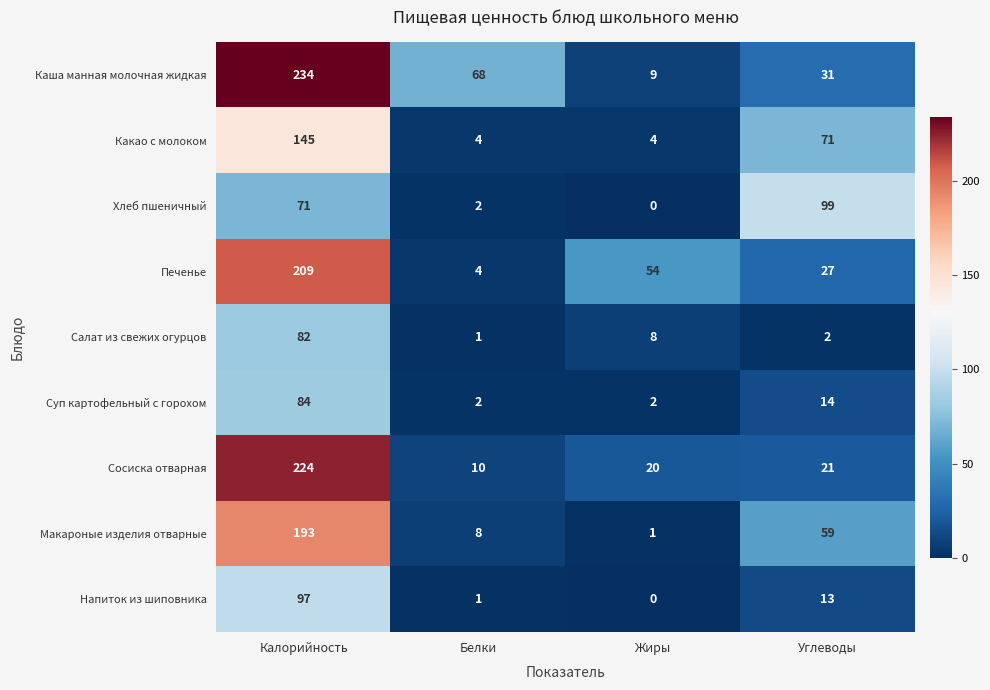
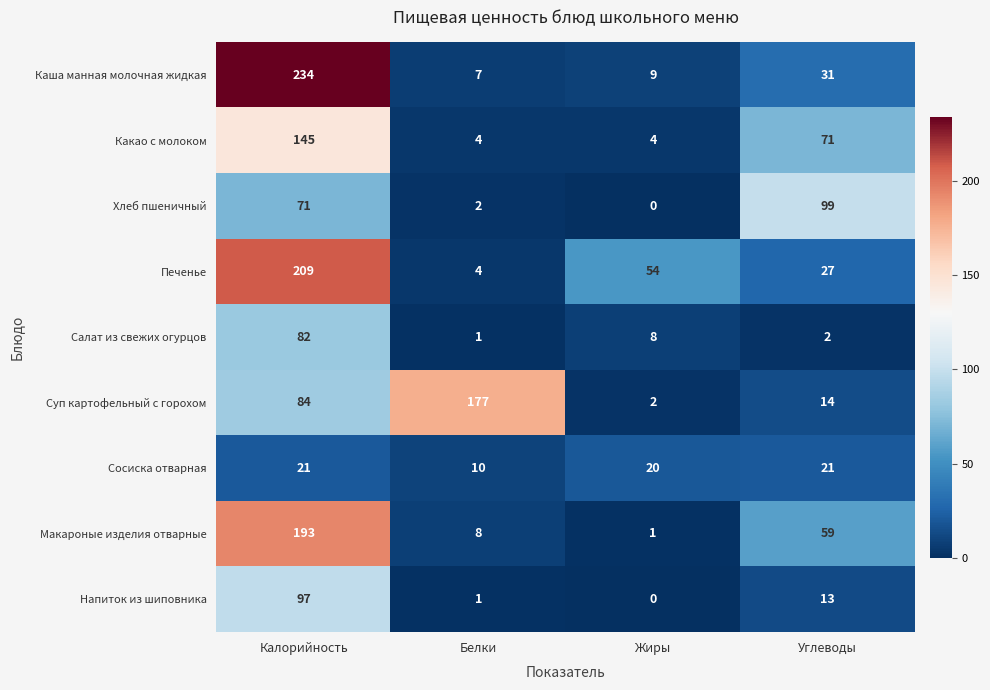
  {
    "Каша манная молочная жидкая": {
      "Калорийность": 234,
-     "Белки": 68,
+     "Белки": 7,
      "Жиры": 9,
      "Углеводы": 31
    },
    "Какао с молоком": {
      "Калорийность": 145,
      "Белки": 4,
      "Жиры": 4,
      "Углеводы": 71
    },
    "Хлеб пшеничный": {
      "Калорийность": 71,
      "Белки": 2,
      "Жиры": 0,
      "Углеводы": 99
    },
    "Печенье": {
      "Калорийность": 209,
      "Белки": 4,
      "Жиры": 54,
      "Углеводы": 27
    },
    "Салат из свежих огурцов": {
      "Калорийность": 82,
      "Белки": 1,
      "Жиры": 8,
      "Углеводы": 2
    },
    "Суп картофельный с горохом": {
      "Калорийность": 84,
-     "Белки": 2,
+     "Белки": 177,
      "Жиры": 2,
      "Углеводы": 14
    },
    "Сосиска отварная": {
-     "Калорийность": 224,
+     "Калорийность": 21,
      "Белки": 10,
      "Жиры": 20,
      "Углеводы": 21
    },
    "Макароные изделия отварные": {
      "Калорийность": 193,
      "Белки": 8,
      "Жиры": 1,
      "Углеводы": 59
    },
    "Напиток из шиповника": {
      "Калорийность": 97,
      "Белки": 1,
      "Жиры": 0,
      "Углеводы": 13
    }
  }
